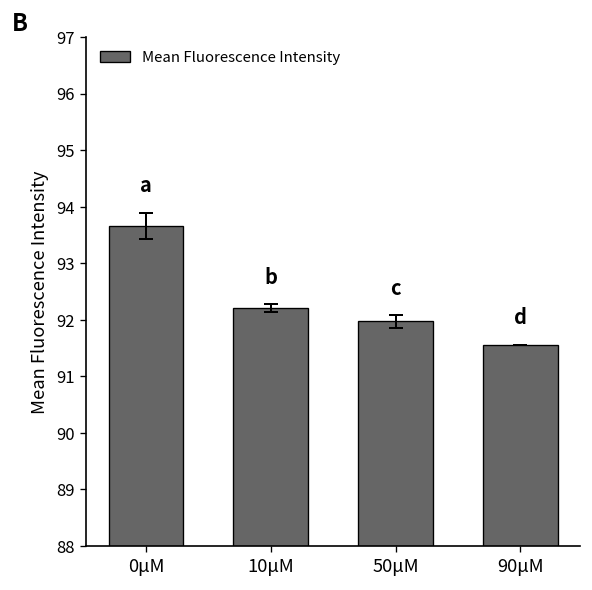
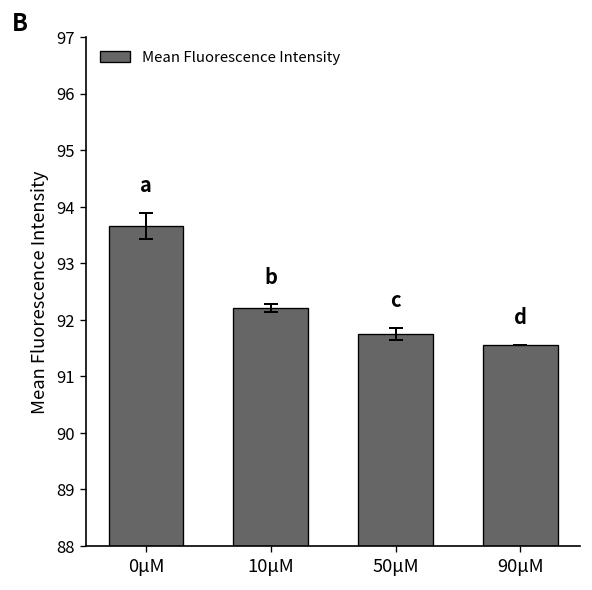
  {
    "Mean Fluorescence Intensity": {
      "0μM": 93.7,
      "10μM": 92.2,
-     "50μM": 92.0,
+     "50μM": 91.8,
      "90μM": 91.6
    }
  }
